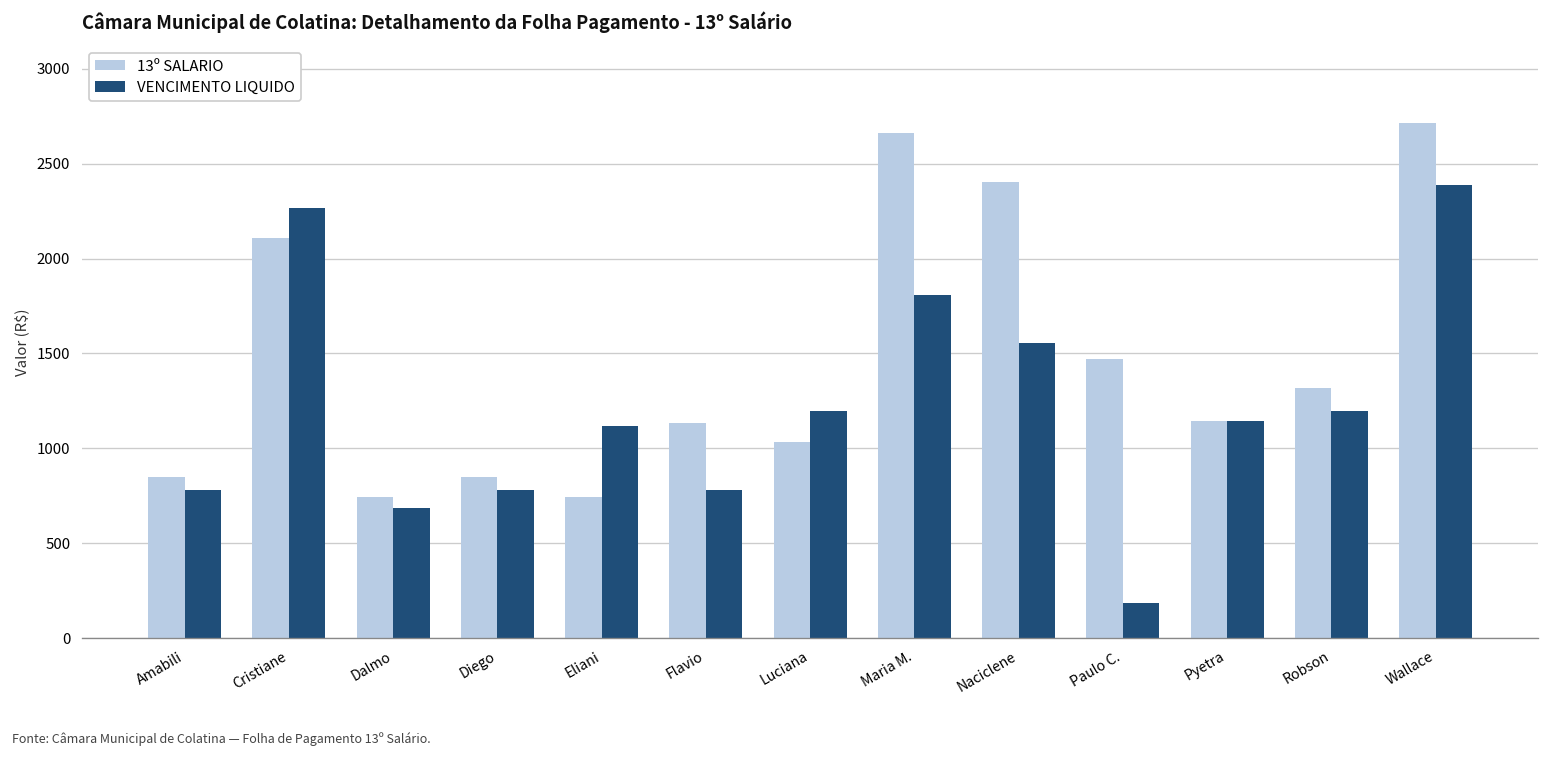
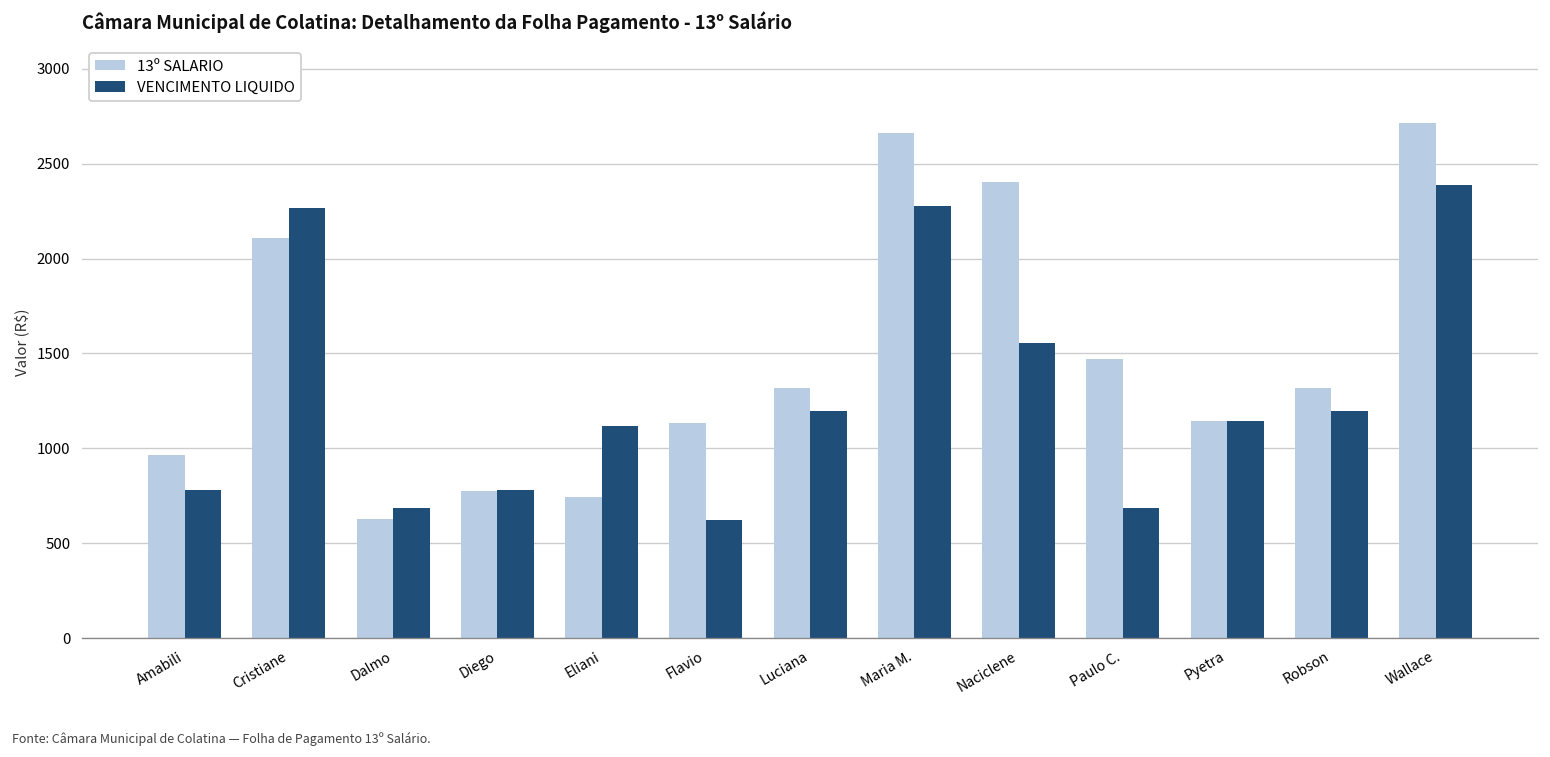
  {
    "13º SALARIO": {
-     "Amabili": 850,
+     "Amabili": 970,
      "Cristiane": 2110,
-     "Dalmo": 740,
-     "Diego": 850,
+     "Dalmo": 630,
+     "Diego": 770,
      "Eliani": 740,
      "Flavio": 1130,
-     "Luciana": 1030,
+     "Luciana": 1320,
      "Maria M.": 2660,
      "Naciclene": 2400,
      "Paulo C.": 1470,
      "Pyetra": 1150,
      "Robson": 1320,
      "Wallace": 2710
    },
    "VENCIMENTO LIQUIDO": {
      "Amabili": 780,
      "Cristiane": 2260,
      "Dalmo": 680,
      "Diego": 780,
      "Eliani": 1120,
-     "Flavio": 780,
+     "Flavio": 620,
      "Luciana": 1200,
-     "Maria M.": 1810,
+     "Maria M.": 2270,
      "Naciclene": 1550,
-     "Paulo C.": 180,
+     "Paulo C.": 680,
      "Pyetra": 1140,
      "Robson": 1200,
      "Wallace": 2390
    }
  }
